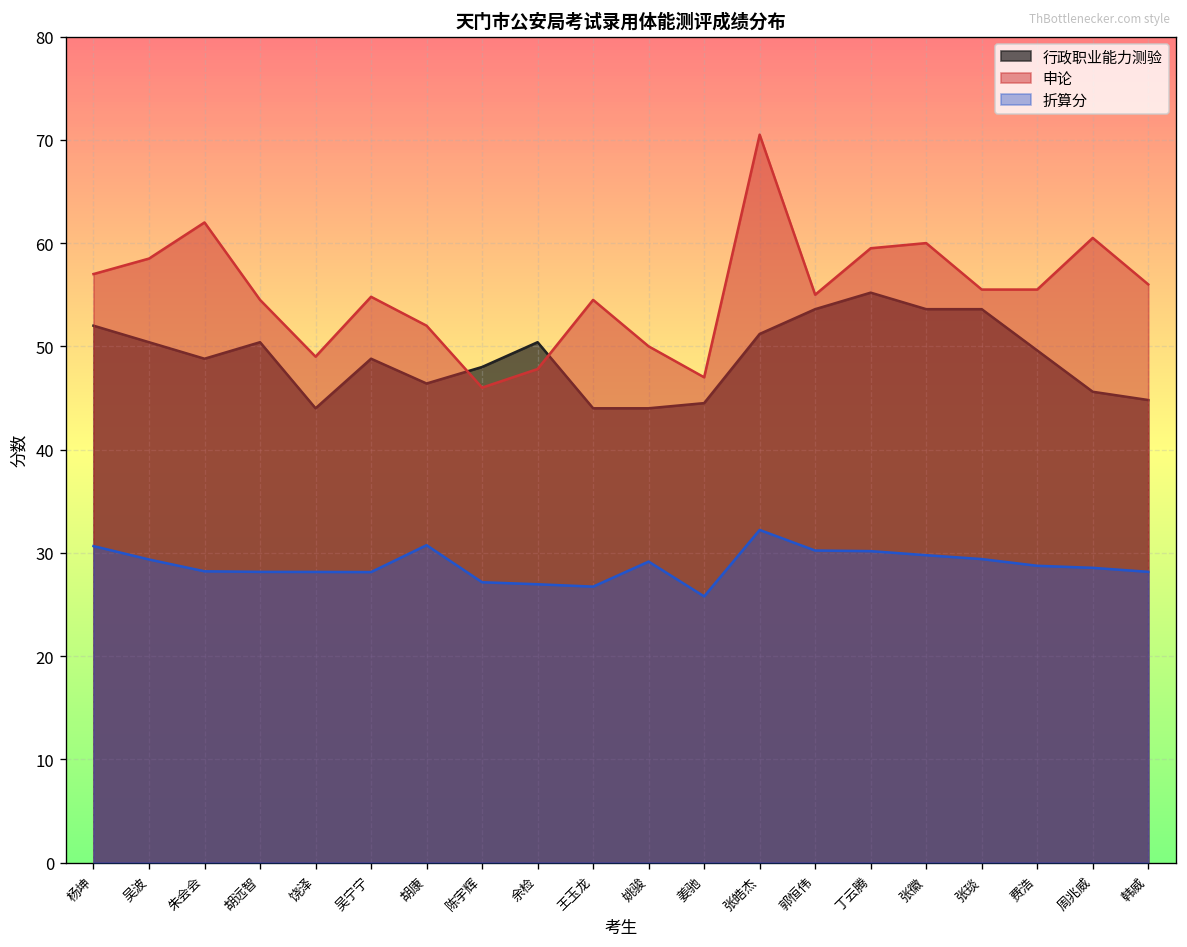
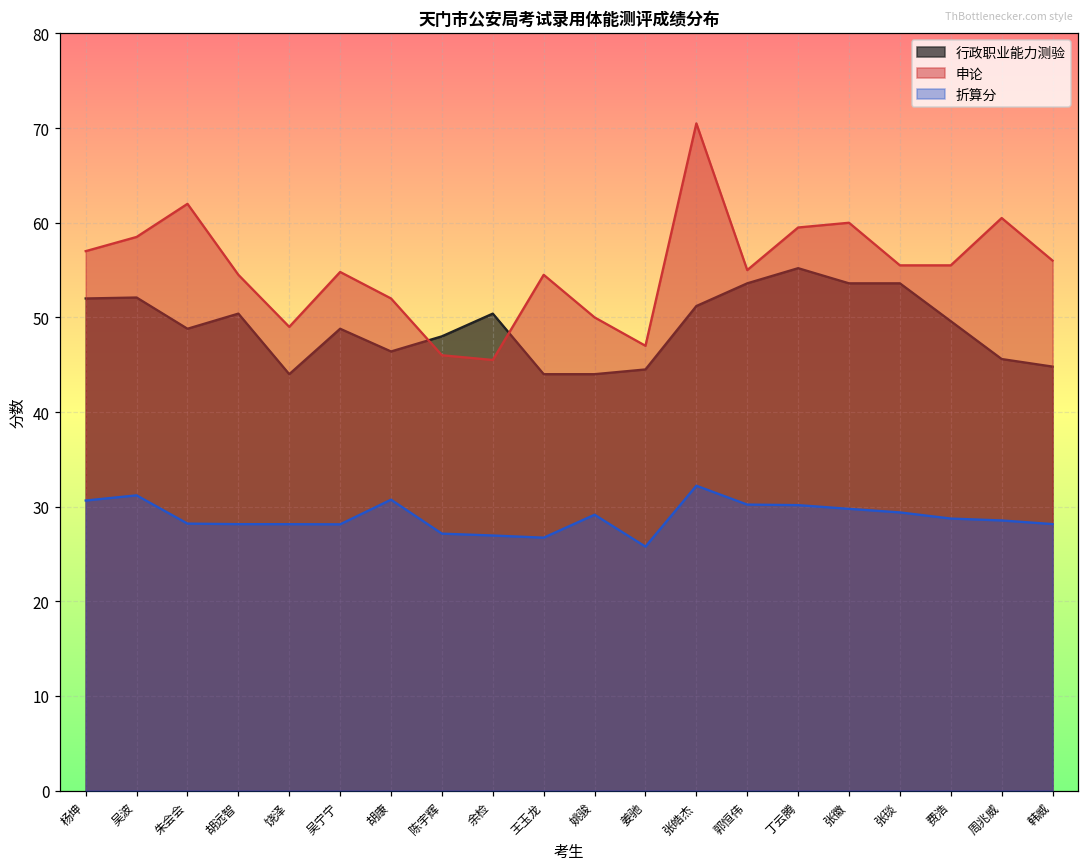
  {
    "行政职业能力测验": {
      "杨坤": 52,
-     "吴波": 50,
+     "吴波": 52,
      "朱会会": 49,
      "胡远智": 50,
      "饶泽": 44,
      "吴宁宁": 49,
      "胡康": 46,
      "陈宇辉": 48,
      "余检": 50,
      "王玉龙": 44,
      "姚骏": 44,
      "姜驰": 45,
      "张皓杰": 51,
      "郭恒伟": 54,
      "丁云腾": 55,
      "张徽": 54,
      "张琰": 54,
      "费浩": 50,
      "周兆威": 46,
      "韩威": 45
    },
    "申论": {
      "杨坤": 57,
      "吴波": 59,
      "朱会会": 62,
      "胡远智": 55,
      "饶泽": 49,
      "吴宁宁": 55,
      "胡康": 52,
      "陈宇辉": 46,
-     "余检": 48,
+     "余检": 46,
      "王玉龙": 55,
      "姚骏": 50,
      "姜驰": 47,
      "张皓杰": 71,
      "郭恒伟": 55,
      "丁云腾": 60,
      "张徽": 60,
      "张琰": 56,
      "费浩": 56,
      "周兆威": 61,
      "韩威": 56
    },
    "折算分": {
      "杨坤": 31,
-     "吴波": 29,
+     "吴波": 31,
      "朱会会": 28,
      "胡远智": 28,
      "饶泽": 28,
      "吴宁宁": 28,
      "胡康": 31,
      "陈宇辉": 27,
      "余检": 27,
      "王玉龙": 27,
      "姚骏": 29,
      "姜驰": 26,
      "张皓杰": 32,
      "郭恒伟": 30,
      "丁云腾": 30,
      "张徽": 30,
      "张琰": 29,
      "费浩": 29,
      "周兆威": 29,
      "韩威": 28
    }
  }
